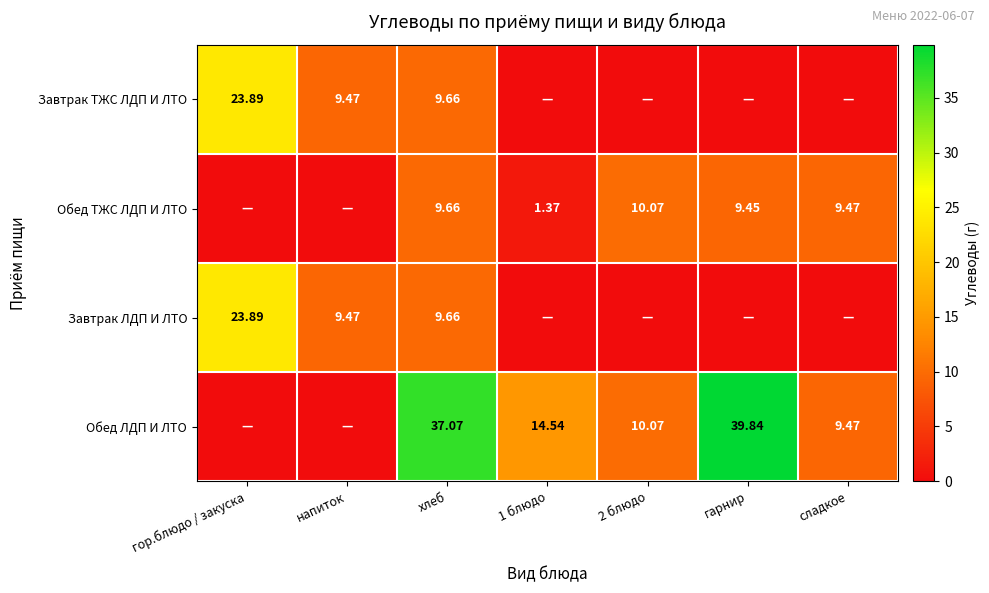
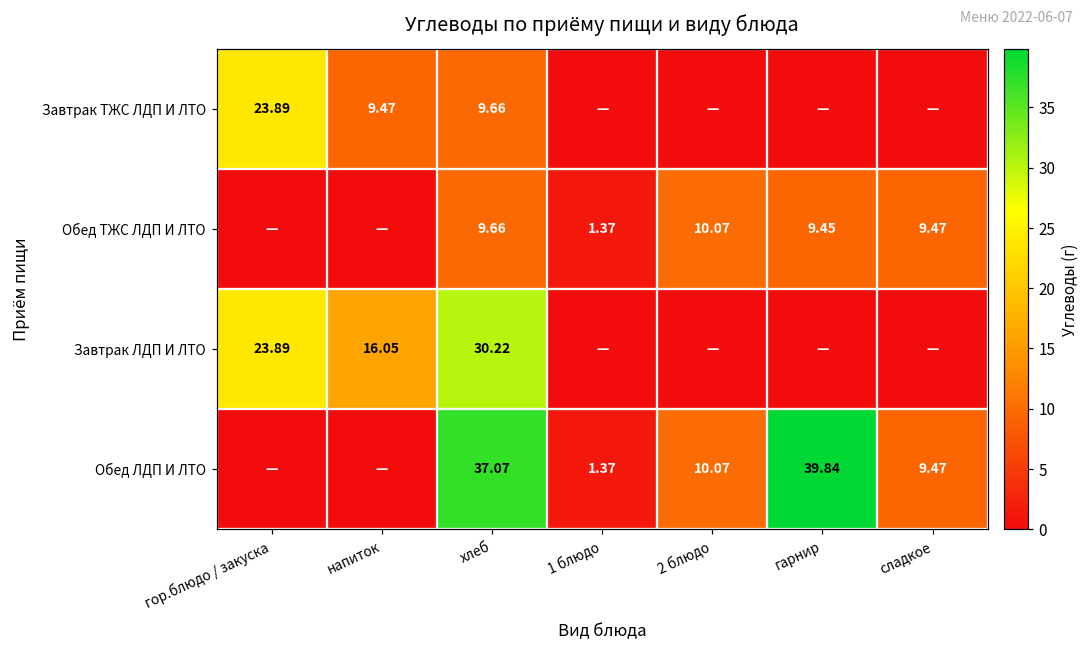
  {
    "Завтрак ТЖС ЛДП И ЛТО": {
      "гор.блюдо / закуска": 23.89,
      "напиток": 9.47,
      "хлеб": 9.66
    },
    "Обед ТЖС ЛДП И ЛТО": {
      "хлеб": 9.66,
      "1 блюдо": 1.37,
      "2 блюдо": 10.07,
      "гарнир": 9.45,
      "сладкое": 9.47
    },
    "Завтрак ЛДП И ЛТО": {
      "гор.блюдо / закуска": 23.89,
-     "напиток": 9.47,
-     "хлеб": 9.66
+     "напиток": 16.05,
+     "хлеб": 30.22
    },
    "Обед ЛДП И ЛТО": {
      "хлеб": 37.07,
-     "1 блюдо": 14.54,
+     "1 блюдо": 1.37,
      "2 блюдо": 10.07,
      "гарнир": 39.84,
      "сладкое": 9.47
    }
  }
